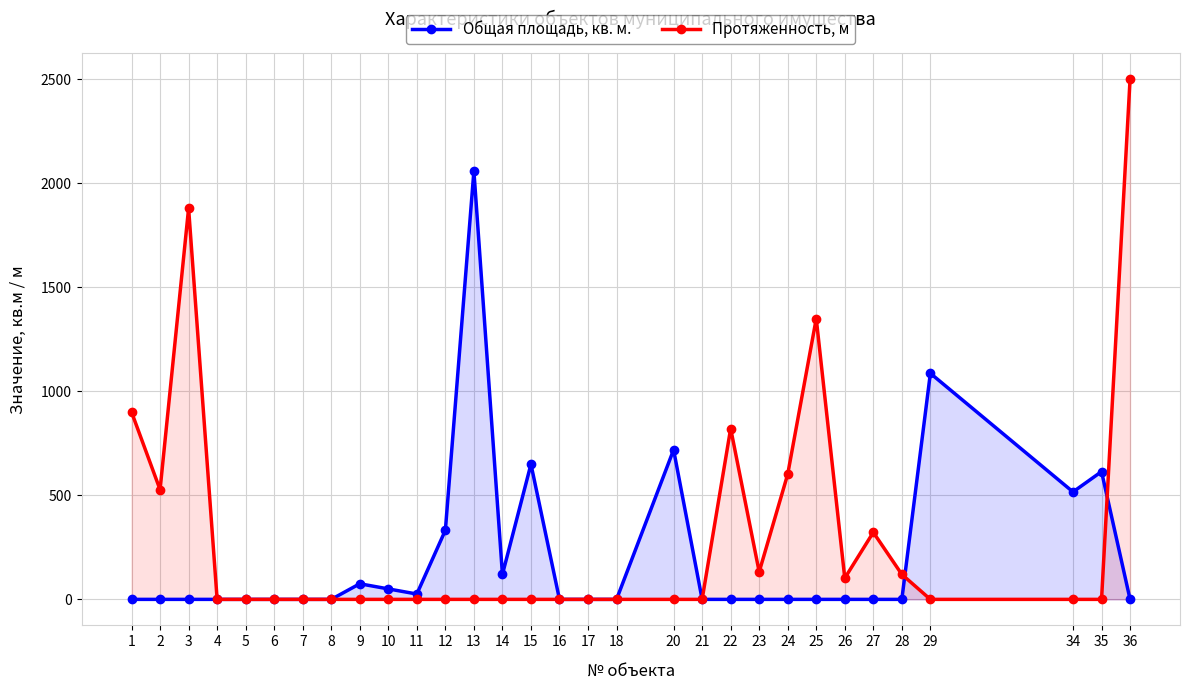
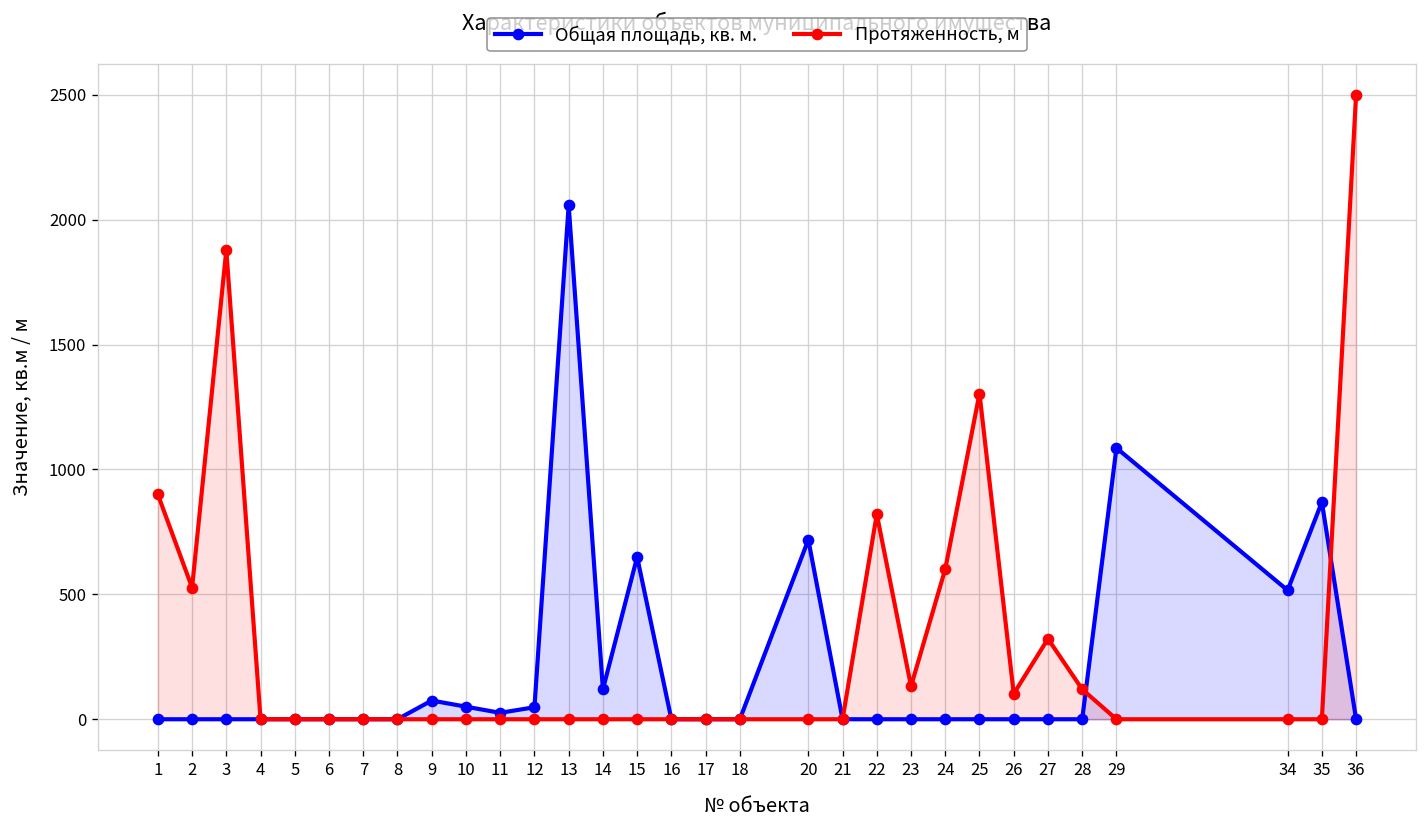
  {
    "Общая площадь, кв. м.": {
      "1": 0,
      "2": 0,
      "3": 0,
      "9": 80,
      "10": 50,
      "11": 30,
-     "12": 330,
+     "12": 50,
      "13": 2060,
      "14": 120,
      "15": 650,
      "20": 720,
      "22": 0,
      "23": 0,
      "24": 0,
      "25": 0,
      "26": 0,
      "27": 0,
      "28": 0,
      "29": 1090,
      "34": 520,
-     "35": 610,
+     "35": 870,
      "36": 0
    },
    "Протяженность, м": {
      "1": 900,
      "2": 530,
      "3": 1880,
      "9": 0,
      "10": 0,
      "11": 0,
      "12": 0,
      "13": 0,
      "14": 0,
      "15": 0,
      "20": 0,
      "22": 820,
      "23": 130,
      "24": 600,
-     "25": 1350,
+     "25": 1300,
      "26": 100,
      "27": 320,
      "28": 120,
      "29": 0,
      "34": 0,
      "35": 0,
      "36": 2500
    }
  }
